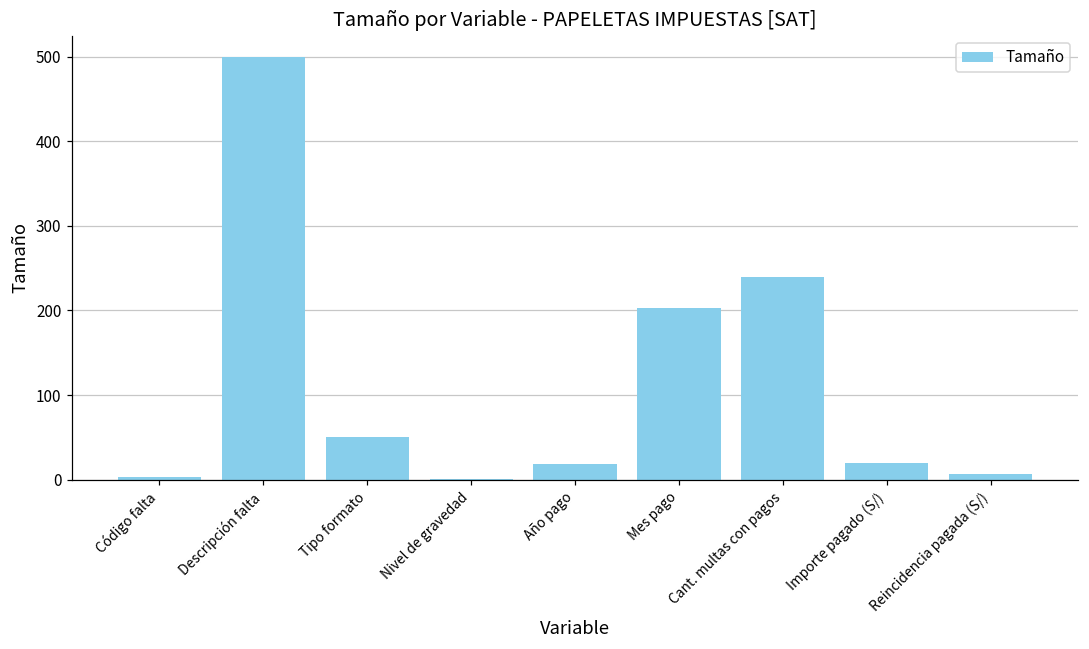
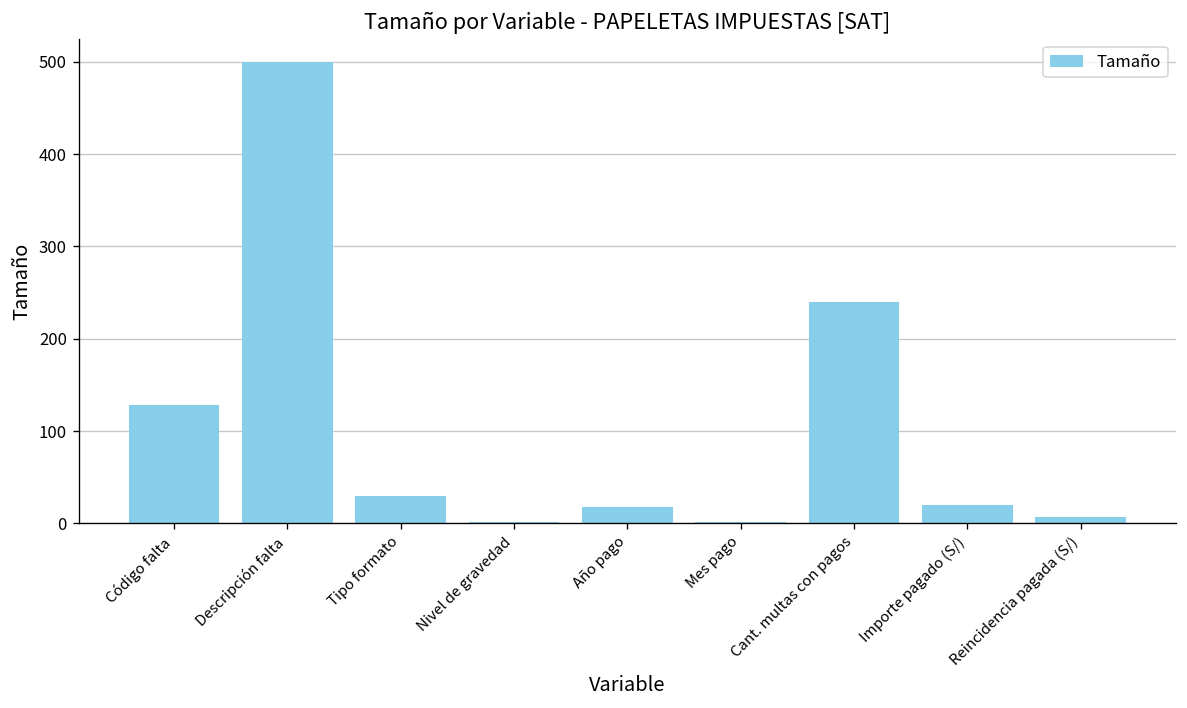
  {
-   "Código falta": 0,
+   "Código falta": 130,
    "Descripción falta": 500,
-   "Tipo formato": 50,
+   "Tipo formato": 30,
    "Año pago": 20,
-   "Mes pago": 200,
+   "Mes pago": 0,
    "Cant. multas con pagos": 240,
    "Importe pagado (S/)": 20,
    "Reincidencia pagada (S/)": 10
  }
